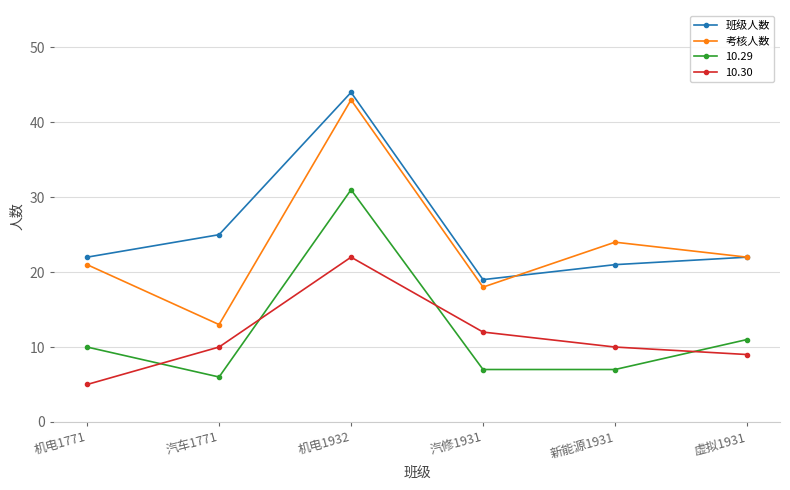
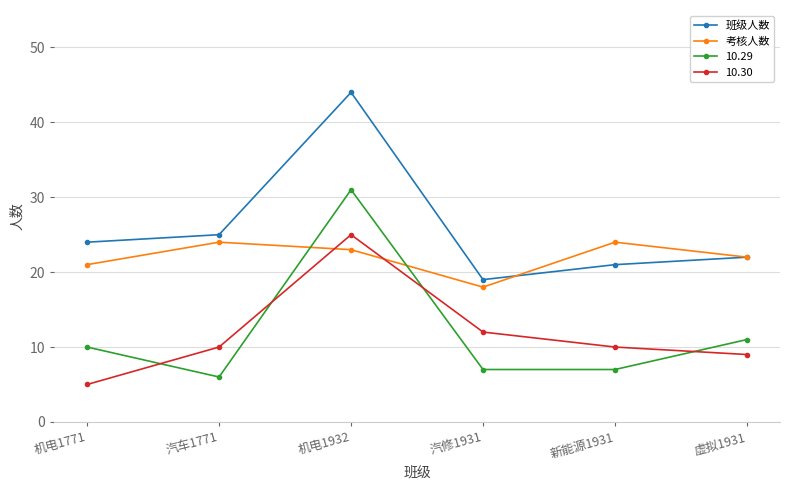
  {
    "班级人数": {
-     "机电1771": 22,
+     "机电1771": 24,
      "汽车1771": 25,
      "机电1932": 44,
      "汽修1931": 19,
      "新能源1931": 21
    },
    "考核人数": {
      "机电1771": 21,
-     "汽车1771": 13,
-     "机电1932": 43,
+     "汽车1771": 24,
+     "机电1932": 23,
      "汽修1931": 18,
      "新能源1931": 24
    },
    "10.29": {
      "机电1771": 10,
      "汽车1771": 6,
      "机电1932": 31,
      "汽修1931": 7,
      "新能源1931": 7,
      "虚拟1931": 11
    },
    "10.30": {
      "机电1771": 5,
      "汽车1771": 10,
-     "机电1932": 22,
+     "机电1932": 25,
      "汽修1931": 12,
      "新能源1931": 10,
      "虚拟1931": 9
    }
  }
